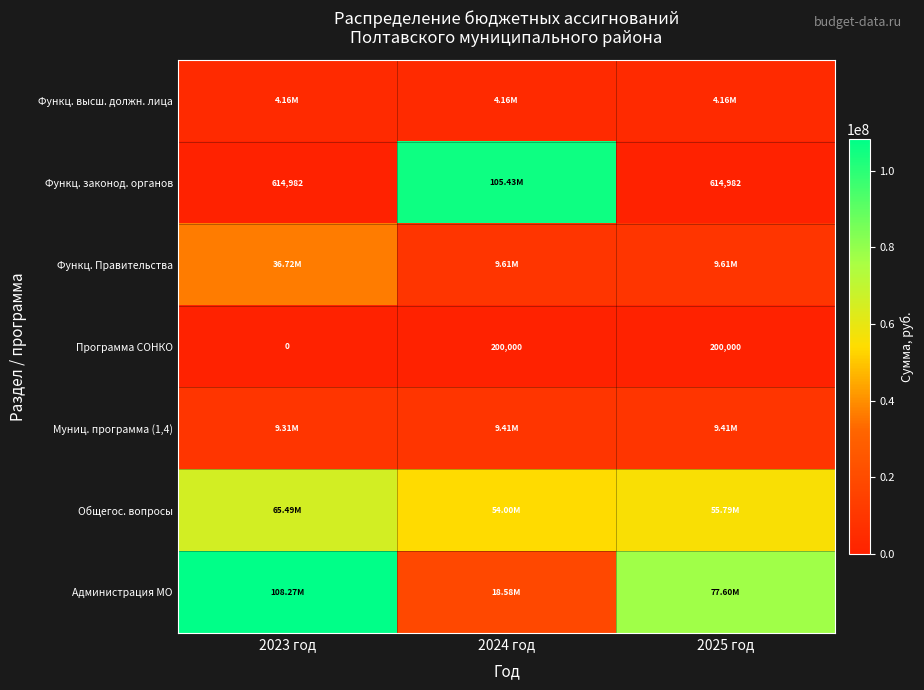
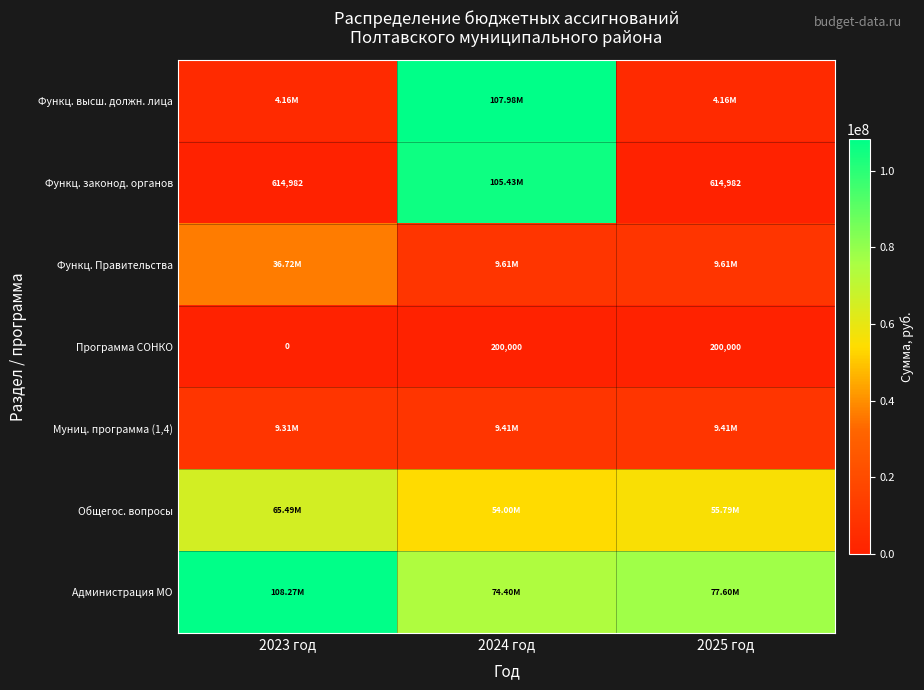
  {
    "Функц. высш. должн. лица": {
      "2023 год": "4.16M",
-     "2024 год": "4.16M",
+     "2024 год": "107.98M",
      "2025 год": "4.16M"
    },
    "Функц. законод. органов": {
      "2023 год": "614,982",
      "2024 год": "105.43M",
      "2025 год": "614,982"
    },
    "Функц. Правительства": {
      "2023 год": "36.72M",
      "2024 год": "9.61M",
      "2025 год": "9.61M"
    },
    "Программа СОНКО": {
      "2023 год": "0",
      "2024 год": "200,000",
      "2025 год": "200,000"
    },
    "Муниц. программа (1,4)": {
      "2023 год": "9.31M",
      "2024 год": "9.41M",
      "2025 год": "9.41M"
    },
    "Общегос. вопросы": {
      "2023 год": "65.49M",
      "2024 год": "54.00M",
      "2025 год": "55.79M"
    },
    "Администрация МО": {
      "2023 год": "108.27M",
-     "2024 год": "18.58M",
+     "2024 год": "74.40M",
      "2025 год": "77.60M"
    }
  }
